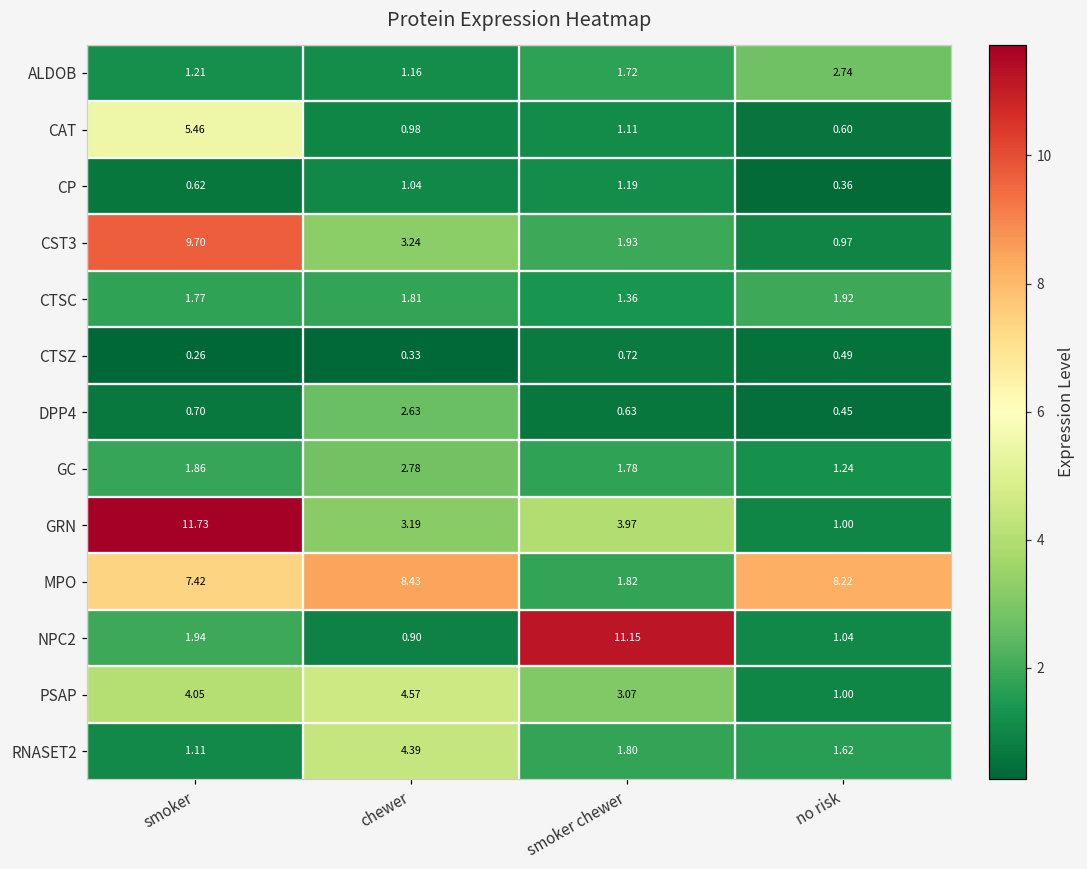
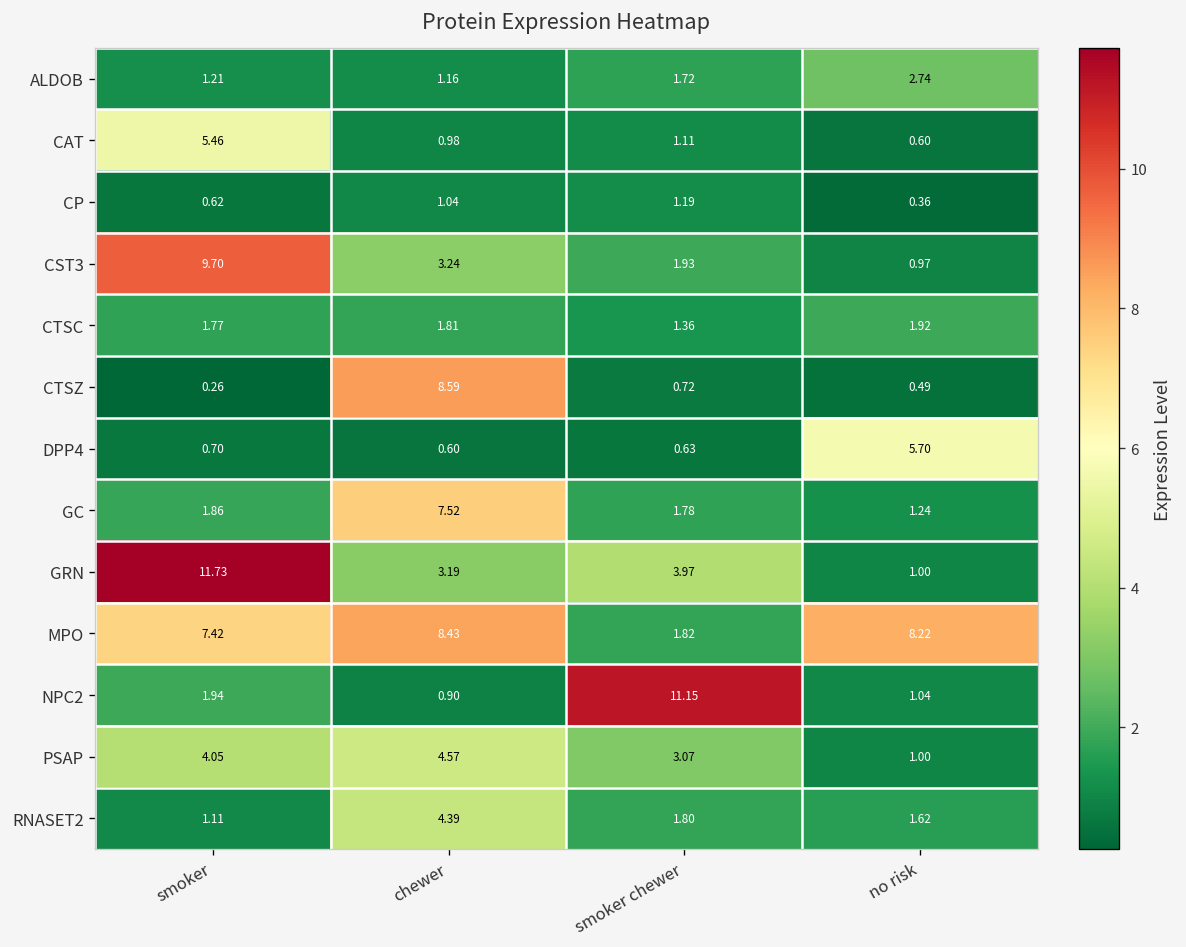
  {
    "ALDOB": {
      "smoker": 1.21,
      "chewer": 1.16,
      "smoker chewer": 1.72,
      "no risk": 2.74
    },
    "CAT": {
      "smoker": 5.46,
      "chewer": 0.98,
      "smoker chewer": 1.11,
      "no risk": 0.60
    },
    "CP": {
      "smoker": 0.62,
      "chewer": 1.04,
      "smoker chewer": 1.19,
      "no risk": 0.36
    },
    "CST3": {
      "smoker": 9.70,
      "chewer": 3.24,
      "smoker chewer": 1.93,
      "no risk": 0.97
    },
    "CTSC": {
      "smoker": 1.77,
      "chewer": 1.81,
      "smoker chewer": 1.36,
      "no risk": 1.92
    },
    "CTSZ": {
      "smoker": 0.26,
-     "chewer": 0.33,
+     "chewer": 8.59,
      "smoker chewer": 0.72,
      "no risk": 0.49
    },
    "DPP4": {
      "smoker": 0.70,
-     "chewer": 2.63,
+     "chewer": 0.60,
      "smoker chewer": 0.63,
-     "no risk": 0.45
+     "no risk": 5.70
    },
    "GC": {
      "smoker": 1.86,
-     "chewer": 2.78,
+     "chewer": 7.52,
      "smoker chewer": 1.78,
      "no risk": 1.24
    },
    "GRN": {
      "smoker": 11.73,
      "chewer": 3.19,
      "smoker chewer": 3.97,
      "no risk": 1.00
    },
    "MPO": {
      "smoker": 7.42,
      "chewer": 8.43,
      "smoker chewer": 1.82,
      "no risk": 8.22
    },
    "NPC2": {
      "smoker": 1.94,
      "chewer": 0.90,
      "smoker chewer": 11.15,
      "no risk": 1.04
    },
    "PSAP": {
      "smoker": 4.05,
      "chewer": 4.57,
      "smoker chewer": 3.07,
      "no risk": 1.00
    },
    "RNASET2": {
      "smoker": 1.11,
      "chewer": 4.39,
      "smoker chewer": 1.80,
      "no risk": 1.62
    }
  }
